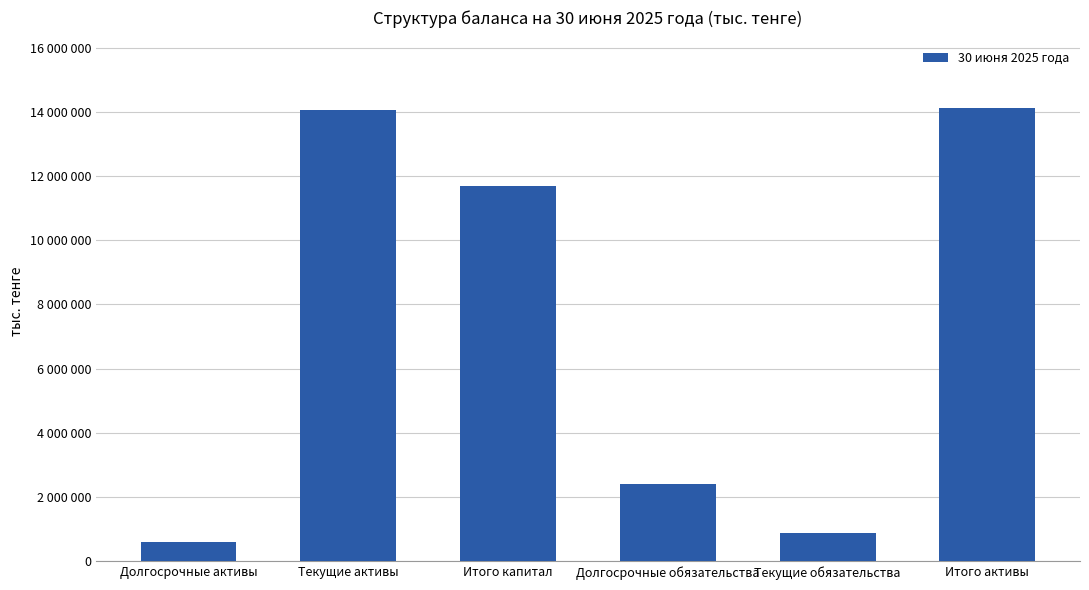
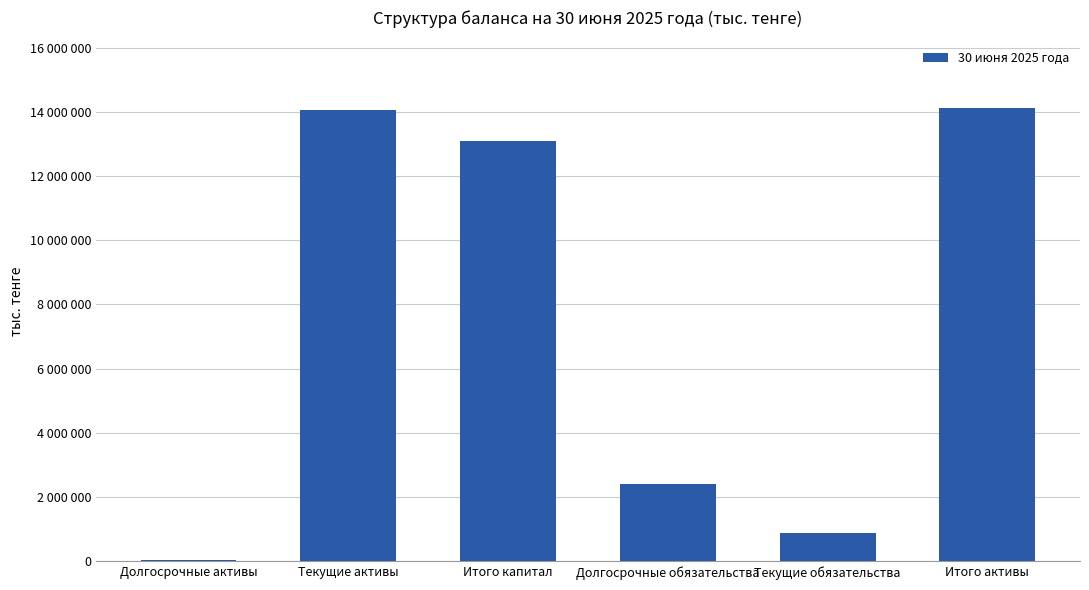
  {
-   "Долгосрочные активы": 600000,
+   "Долгосрочные активы": 0,
    "Текущие активы": 14100000,
-   "Итого капитал": 11700000,
+   "Итого капитал": 13100000,
    "Долгосрочные обязательства": 2400000,
    "Текущие обязательства": 900000,
    "Итого активы": 14100000
  }
